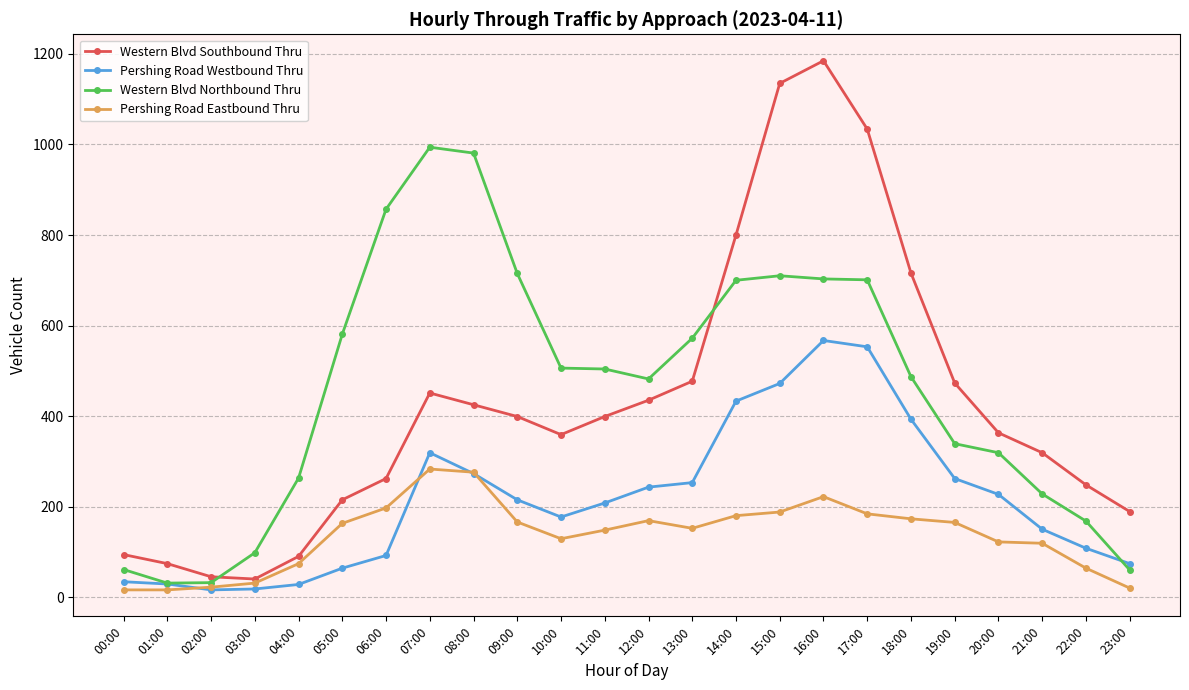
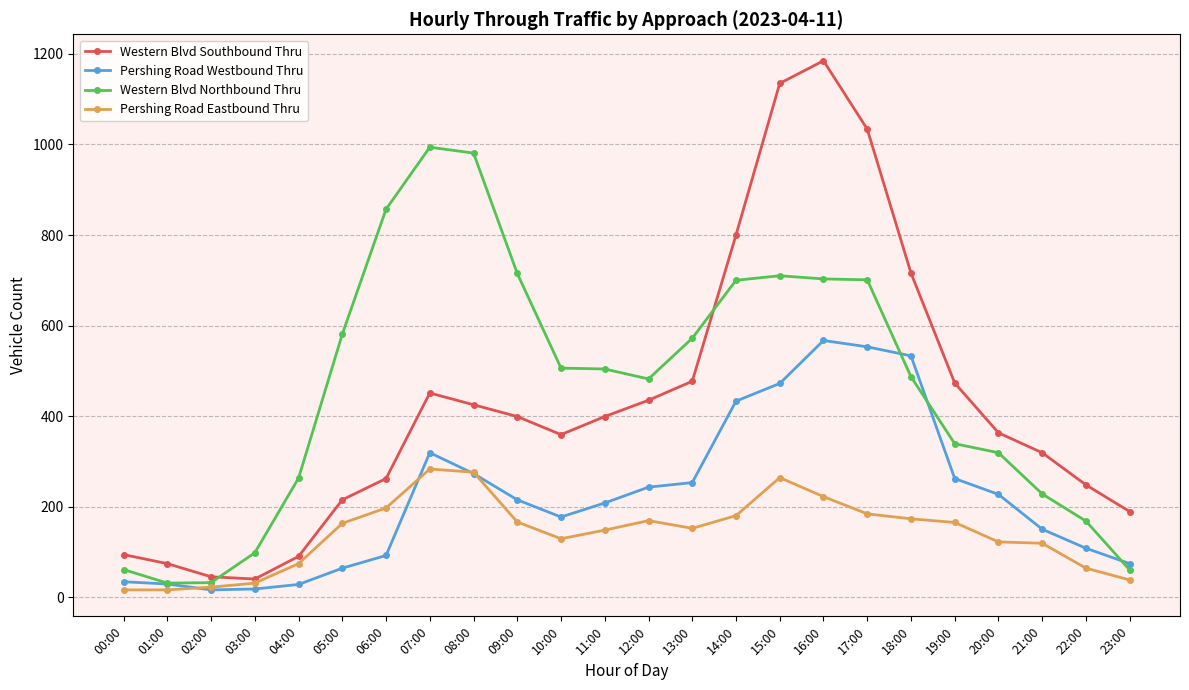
  {
    "Western Blvd Southbound Thru": {
      "00:00": 90,
      "01:00": 70,
      "02:00": 50,
      "03:00": 40,
      "04:00": 90,
      "05:00": 220,
      "06:00": 260,
      "07:00": 450,
      "08:00": 430,
      "09:00": 400,
      "10:00": 360,
      "11:00": 400,
      "12:00": 440,
      "13:00": 480,
      "14:00": 800,
      "15:00": 1140,
      "16:00": 1190,
      "17:00": 1030,
      "18:00": 720,
      "19:00": 470,
      "20:00": 360,
      "21:00": 320,
      "22:00": 250,
      "23:00": 190
    },
    "Pershing Road Westbound Thru": {
      "00:00": 30,
      "02:00": 20,
      "03:00": 20,
      "04:00": 30,
      "05:00": 60,
      "06:00": 90,
      "07:00": 320,
      "09:00": 220,
      "10:00": 180,
      "11:00": 210,
      "12:00": 240,
      "13:00": 250,
      "14:00": 430,
      "15:00": 470,
      "16:00": 570,
      "17:00": 550,
-     "18:00": 390,
+     "18:00": 530,
      "19:00": 260,
      "20:00": 230,
      "21:00": 150,
      "22:00": 110,
      "23:00": 70
    },
    "Western Blvd Northbound Thru": {
      "00:00": 60,
      "02:00": 30,
      "03:00": 100,
      "04:00": 260,
      "05:00": 580,
      "06:00": 860,
      "07:00": 990,
      "08:00": 980,
      "09:00": 720,
      "10:00": 510,
      "11:00": 500,
      "12:00": 480,
      "13:00": 570,
      "14:00": 700,
      "15:00": 710,
      "16:00": 700,
      "17:00": 700,
      "18:00": 490,
      "19:00": 340,
      "20:00": 320,
      "21:00": 230,
      "22:00": 170,
      "23:00": 60
    },
    "Pershing Road Eastbound Thru": {
      "00:00": 20,
      "01:00": 20,
      "02:00": 20,
      "03:00": 30,
      "04:00": 70,
      "05:00": 160,
      "06:00": 200,
      "07:00": 280,
      "09:00": 170,
      "10:00": 130,
      "11:00": 150,
      "12:00": 170,
      "13:00": 150,
      "14:00": 180,
-     "15:00": 190,
+     "15:00": 260,
      "16:00": 220,
      "17:00": 180,
      "18:00": 170,
      "19:00": 170,
      "20:00": 120,
      "21:00": 120,
      "22:00": 60,
-     "23:00": 20
+     "23:00": 40
    }
  }
